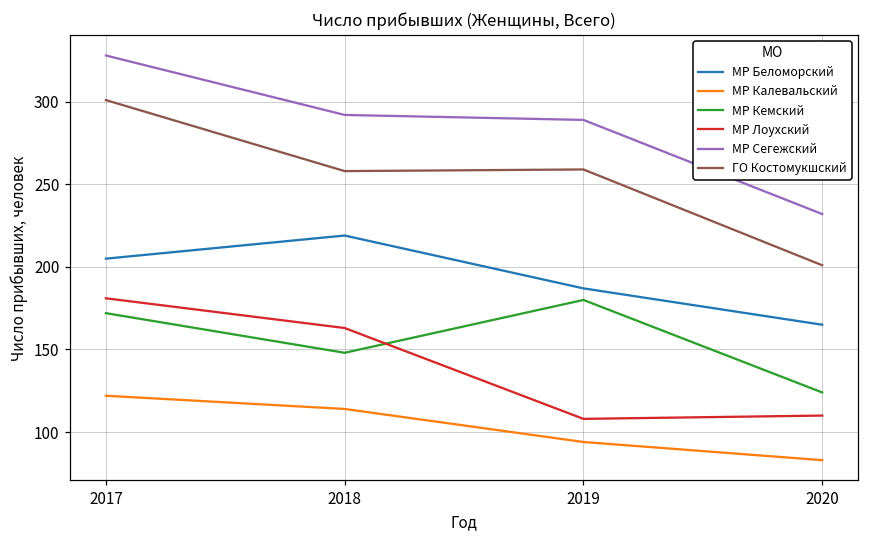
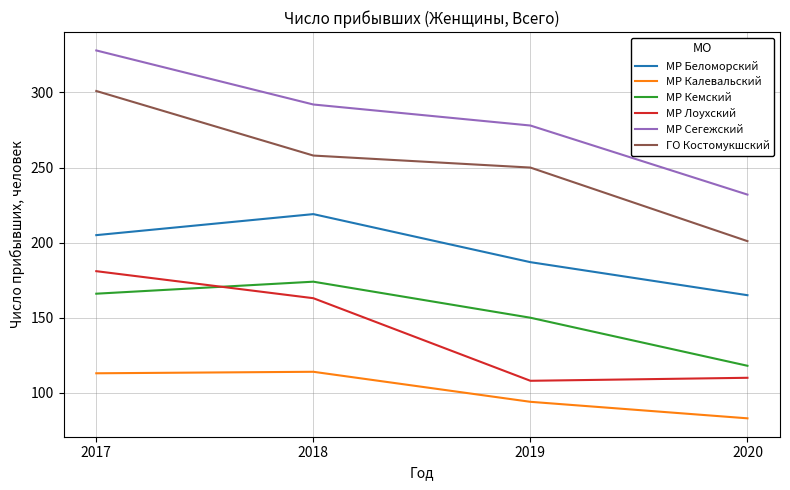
  {
    "МР Беломорский": {
      "2017": 205,
      "2018": 219,
      "2019": 187,
      "2020": 165
    },
    "МР Калевальский": {
-     "2017": 122,
+     "2017": 113,
      "2018": 114,
      "2019": 94,
      "2020": 83
    },
    "МР Кемский": {
-     "2017": 172,
-     "2018": 148,
-     "2019": 180,
-     "2020": 124
+     "2017": 166,
+     "2018": 174,
+     "2019": 150,
+     "2020": 118
    },
    "МР Лоухский": {
      "2017": 181,
      "2018": 163,
      "2019": 108,
      "2020": 110
    },
    "МР Сегежский": {
      "2017": 328,
      "2018": 292,
-     "2019": 289,
+     "2019": 278,
      "2020": 232
    },
    "ГО Костомукшский": {
      "2017": 301,
      "2018": 258,
-     "2019": 259,
+     "2019": 250,
      "2020": 201
    }
  }
